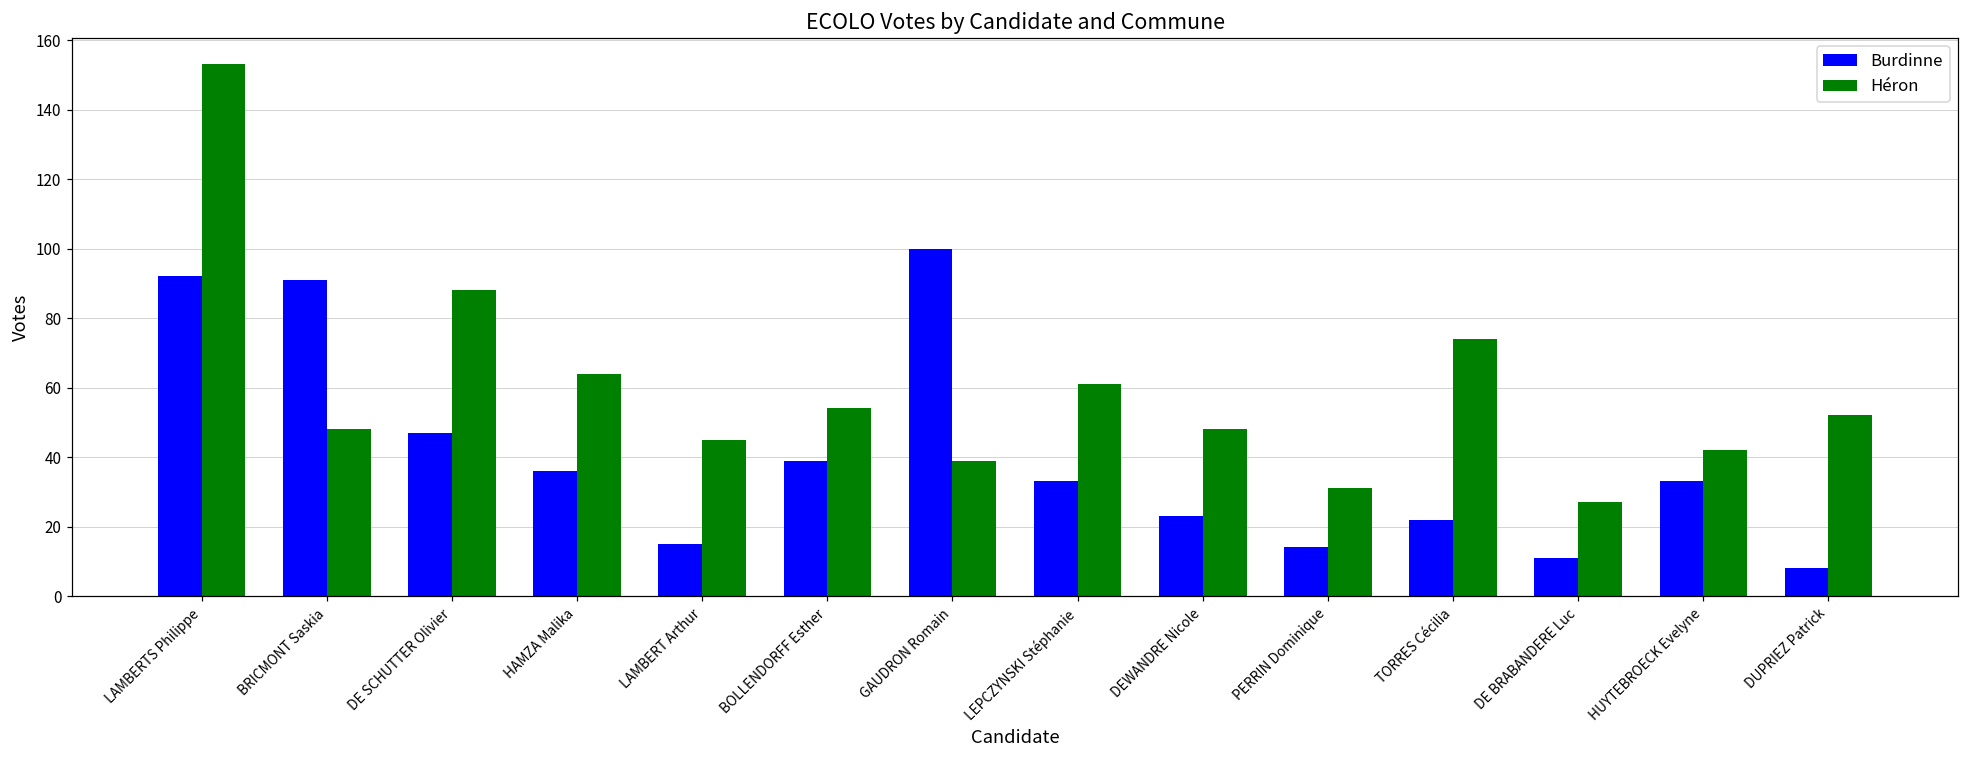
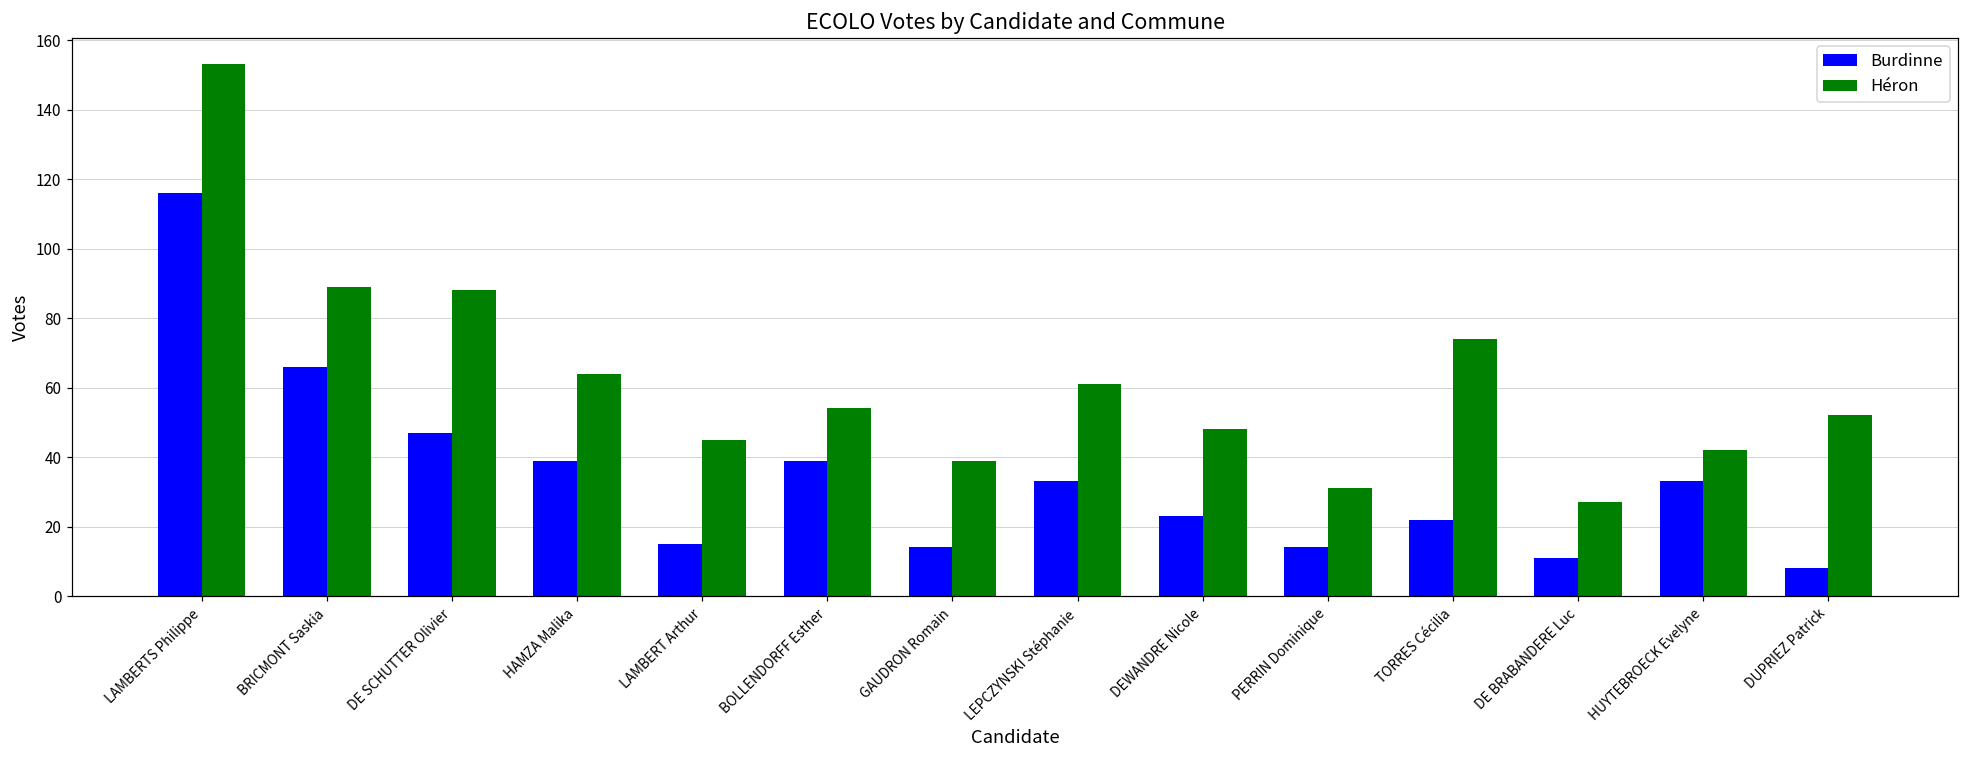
  {
    "Burdinne": {
-     "LAMBERTS Philippe": 92,
-     "BRICMONT Saskia": 91,
+     "LAMBERTS Philippe": 116,
+     "BRICMONT Saskia": 66,
      "DE SCHUTTER Olivier": 47,
-     "HAMZA Malika": 36,
+     "HAMZA Malika": 39,
      "LAMBERT Arthur": 15,
      "BOLLENDORFF Esther": 39,
-     "GAUDRON Romain": 100,
+     "GAUDRON Romain": 14,
      "LEPCZYNSKI Stéphanie": 33,
      "DEWANDRE Nicole": 23,
      "PERRIN Dominique": 14,
      "TORRES Cécilia": 22,
      "DE BRABANDERE Luc": 11,
      "HUYTEBROECK Evelyne": 33,
      "DUPRIEZ Patrick": 8
    },
    "Héron": {
      "LAMBERTS Philippe": 153,
-     "BRICMONT Saskia": 48,
+     "BRICMONT Saskia": 89,
      "DE SCHUTTER Olivier": 88,
      "HAMZA Malika": 64,
      "LAMBERT Arthur": 45,
      "BOLLENDORFF Esther": 54,
      "GAUDRON Romain": 39,
      "LEPCZYNSKI Stéphanie": 61,
      "DEWANDRE Nicole": 48,
      "PERRIN Dominique": 31,
      "TORRES Cécilia": 74,
      "DE BRABANDERE Luc": 27,
      "HUYTEBROECK Evelyne": 42,
      "DUPRIEZ Patrick": 52
    }
  }
